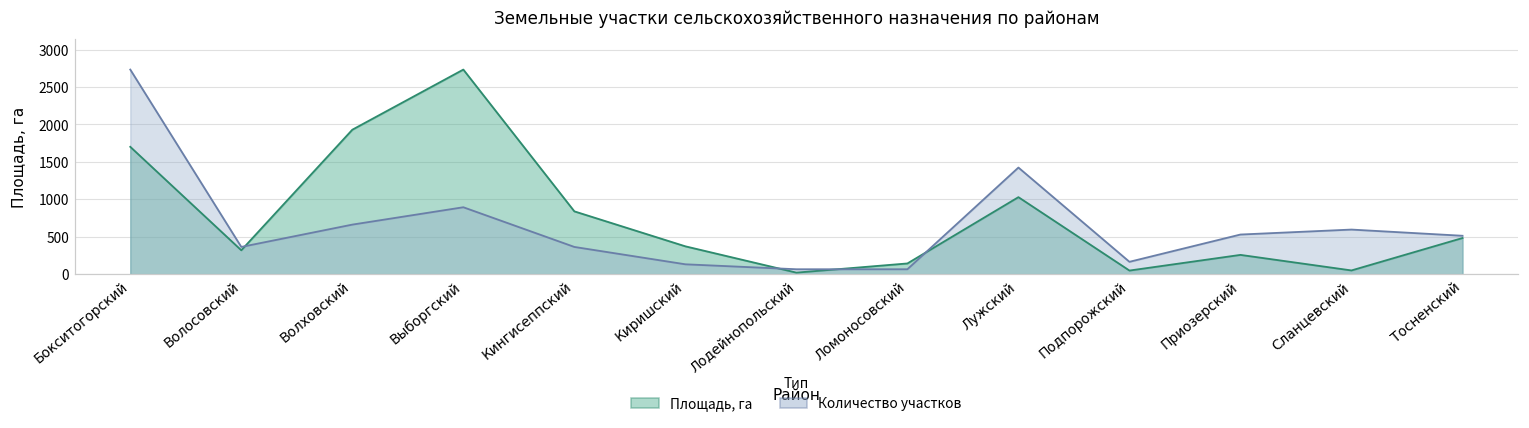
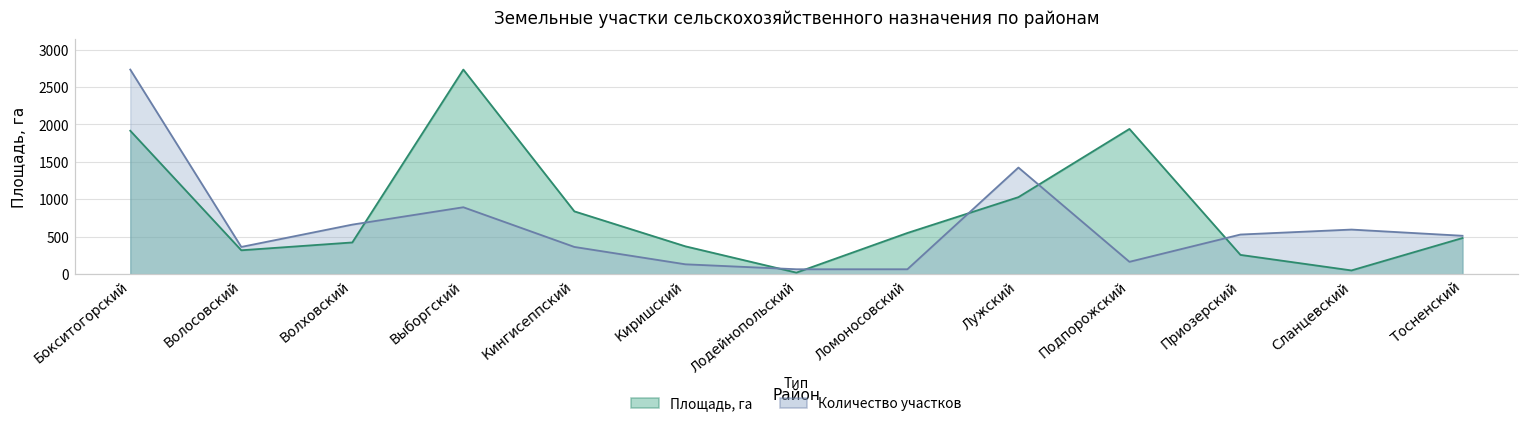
  {
    "Площадь, га": {
-     "Бокситогорский": 1700,
+     "Бокситогорский": 1900,
      "Волосовский": 300,
-     "Волховский": 1900,
+     "Волховский": 400,
      "Выборгский": 2700,
      "Кингисеппский": 800,
      "Киришский": 400,
      "Лодейнопольский": 0,
-     "Ломоносовский": 100,
+     "Ломоносовский": 600,
      "Лужский": 1000,
-     "Подпорожский": 0,
+     "Подпорожский": 1900,
      "Приозерский": 300,
      "Сланцевский": 100
    }
  }
